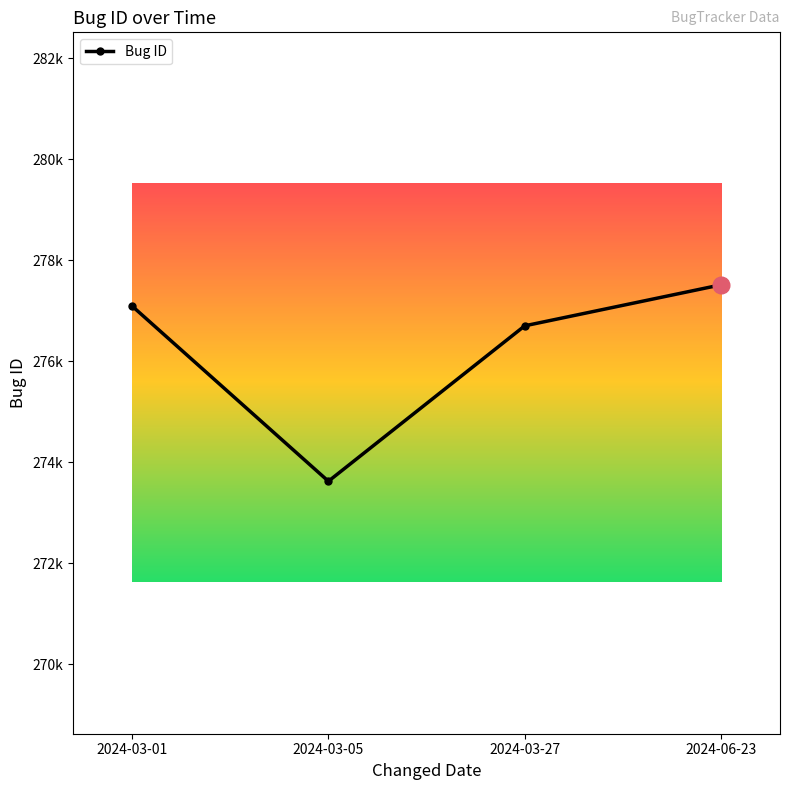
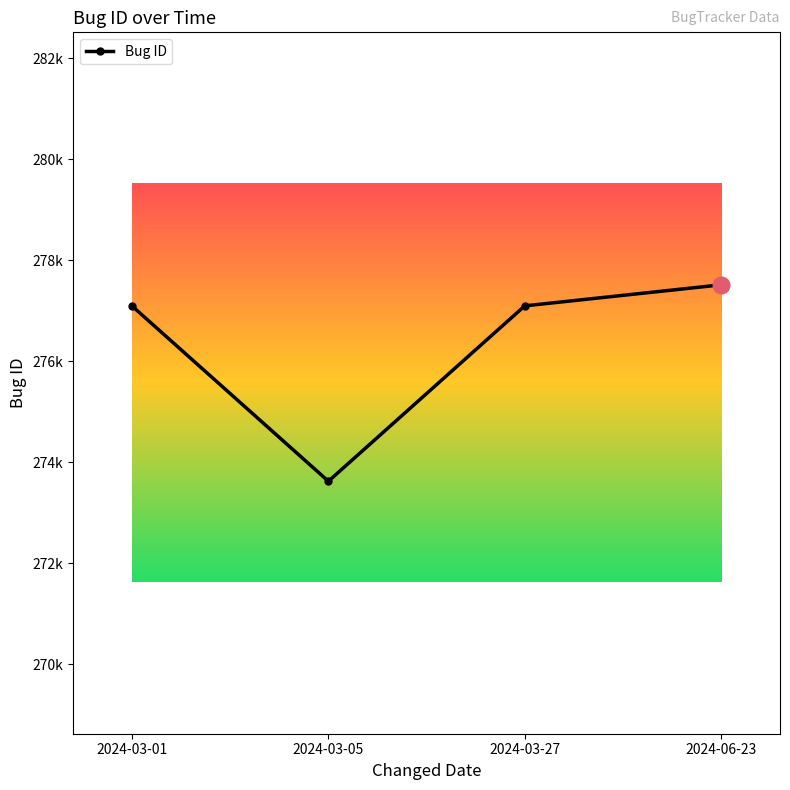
  {
    "Bug ID": {
      "2024-03-01": 277100,
      "2024-03-05": 273600,
-     "2024-03-27": 276700
+     "2024-03-27": 277100
    }
  }
